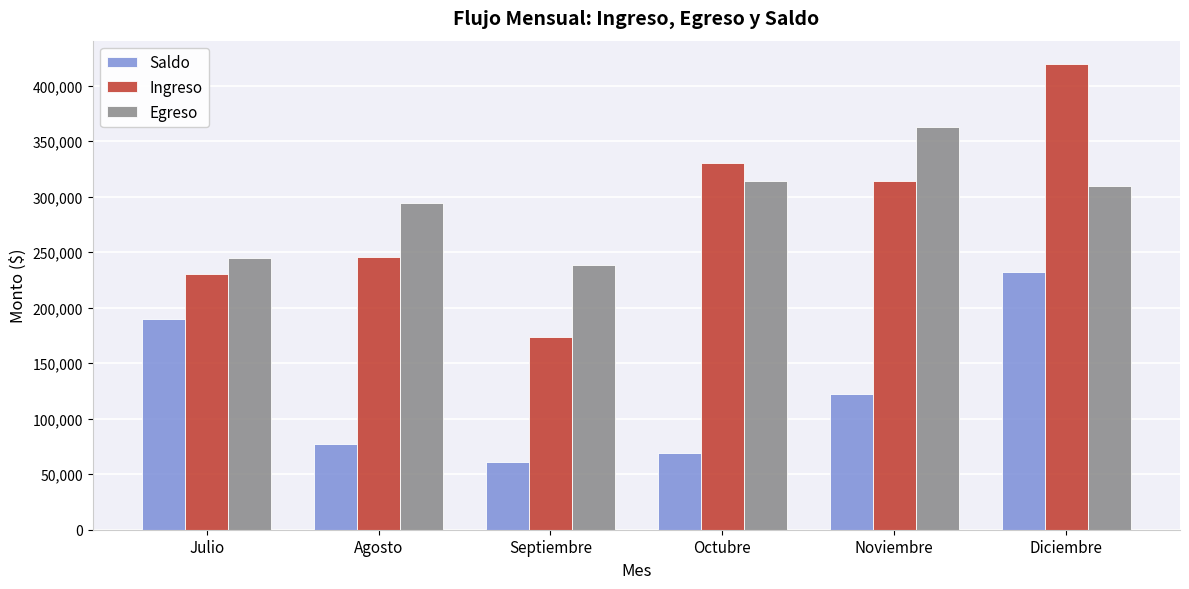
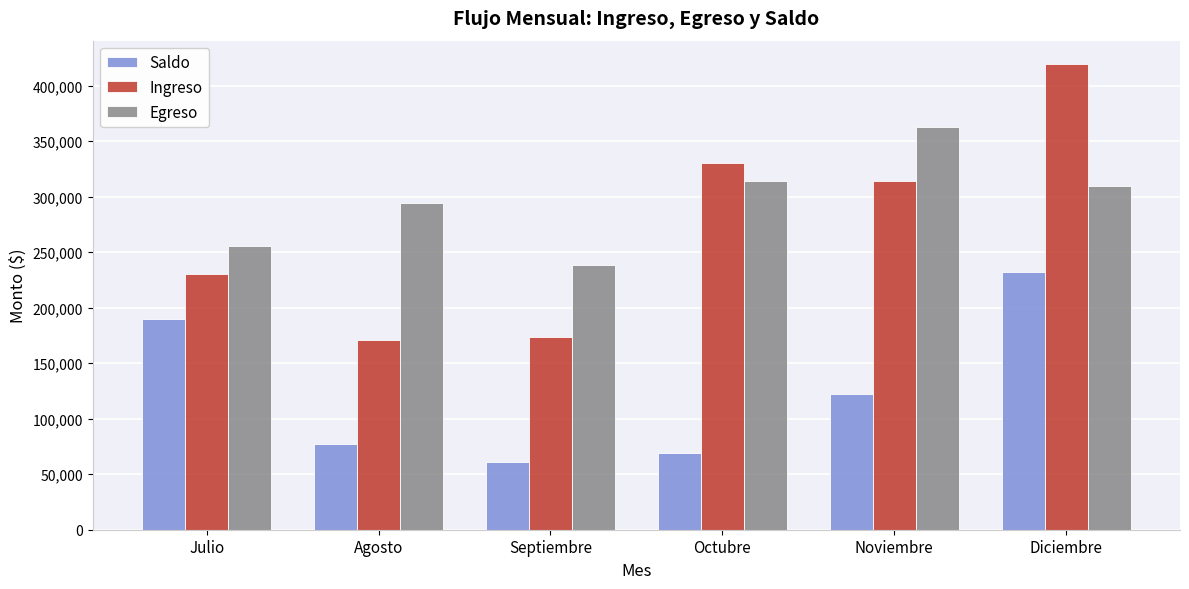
  {
    "Saldo": {
      "Julio": "190,000",
      "Agosto": "77,000",
      "Septiembre": "61,000",
      "Octubre": "69,000",
      "Noviembre": "123,000",
      "Diciembre": "232,000"
    },
    "Ingreso": {
      "Julio": "230,000",
-     "Agosto": "246,000",
+     "Agosto": "171,000",
      "Septiembre": "173,000",
      "Octubre": "330,000",
      "Noviembre": "314,000",
      "Diciembre": "419,000"
    },
    "Egreso": {
-     "Julio": "245,000",
+     "Julio": "255,000",
      "Agosto": "294,000",
      "Septiembre": "238,000",
      "Octubre": "314,000",
      "Noviembre": "362,000",
      "Diciembre": "310,000"
    }
  }
